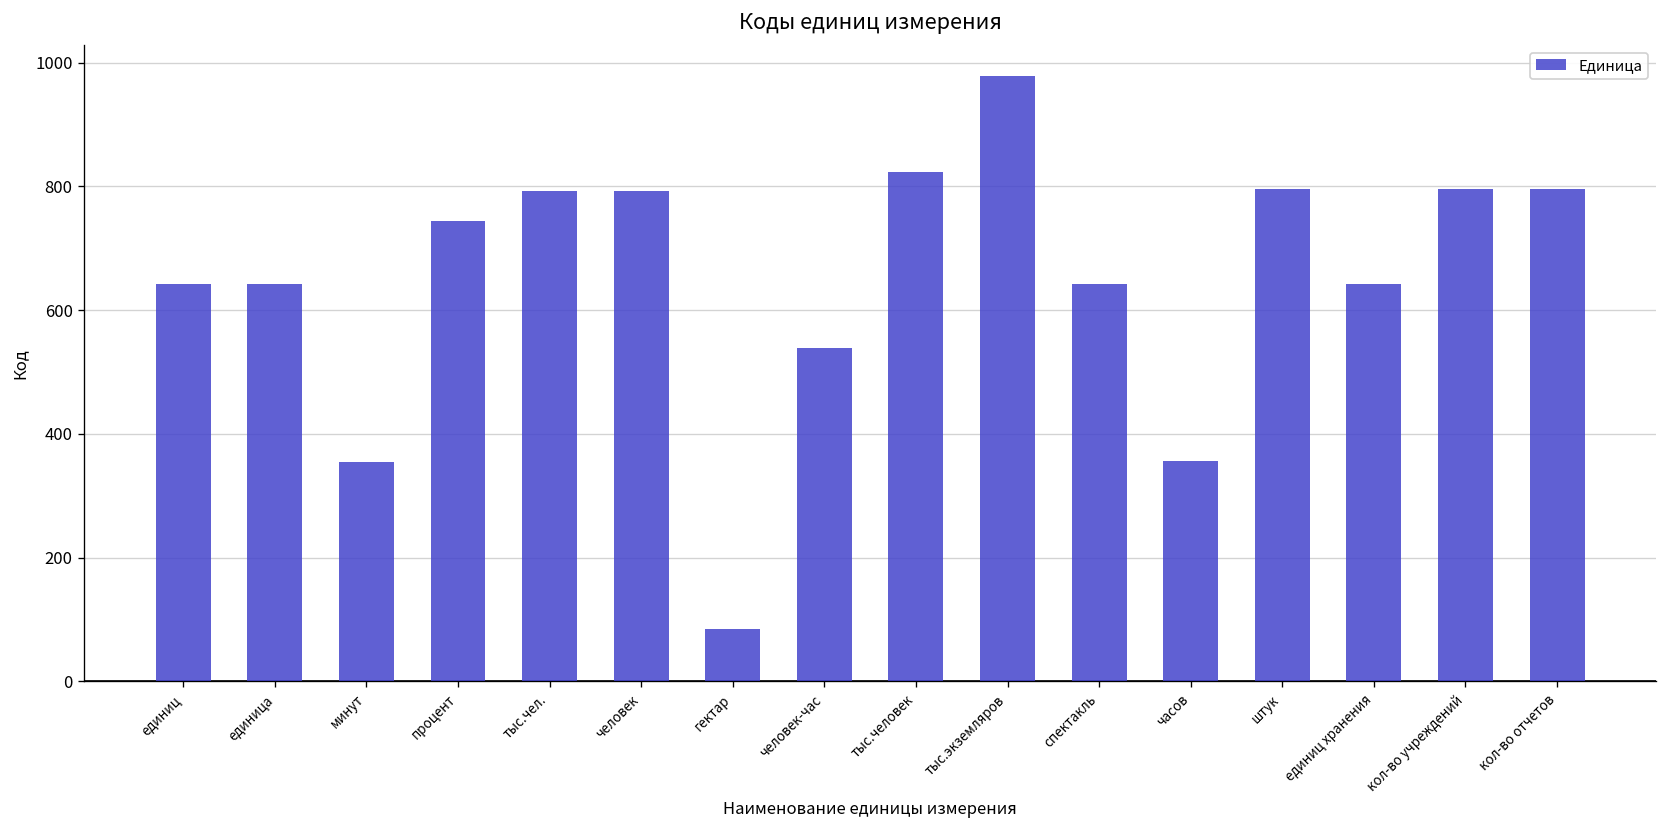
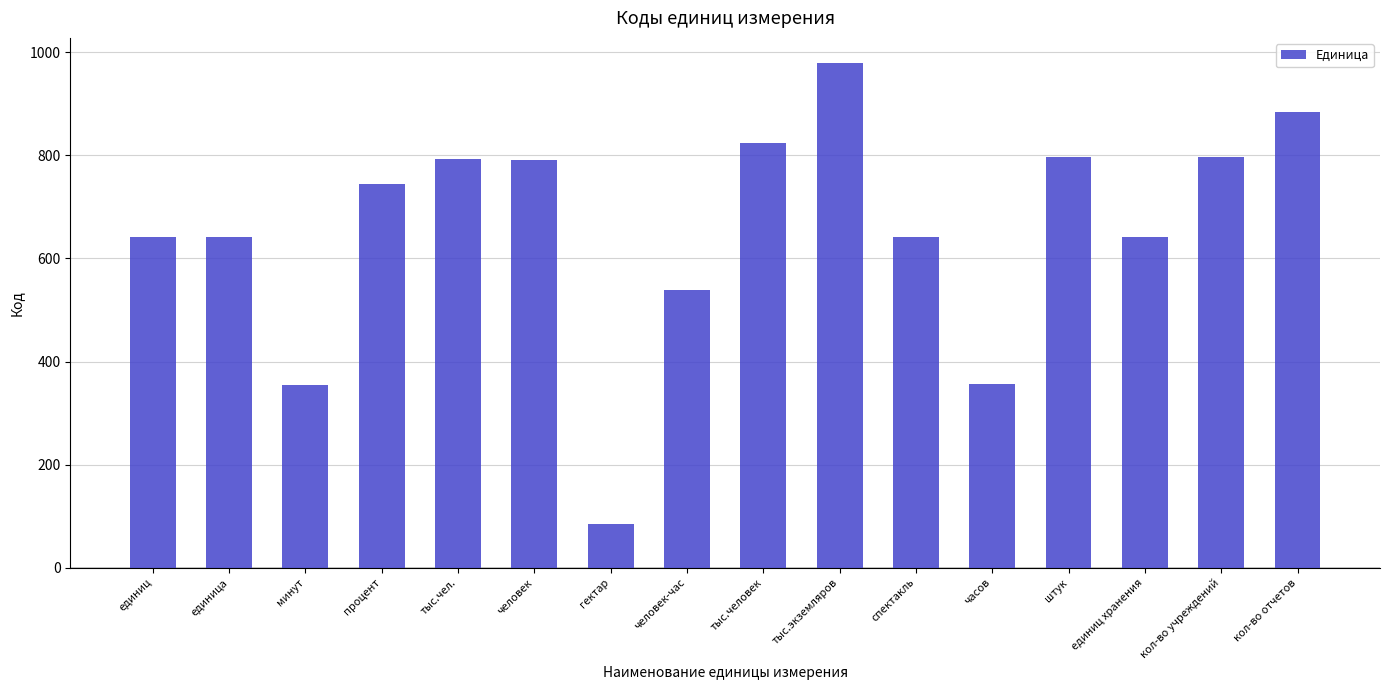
  {
    "единиц": 640,
    "единица": 640,
    "минут": 360,
    "процент": 740,
    "тыс.чел.": 790,
    "человек": 790,
    "гектар": 80,
    "человек-час": 540,
    "тыс.человек": 820,
    "тыс.экземляров": 980,
    "спектакль": 640,
    "часов": 360,
    "штук": 800,
    "единиц хранения": 640,
    "кол-во учреждений": 800,
-   "кол-во отчетов": 800
+   "кол-во отчетов": 880
  }
